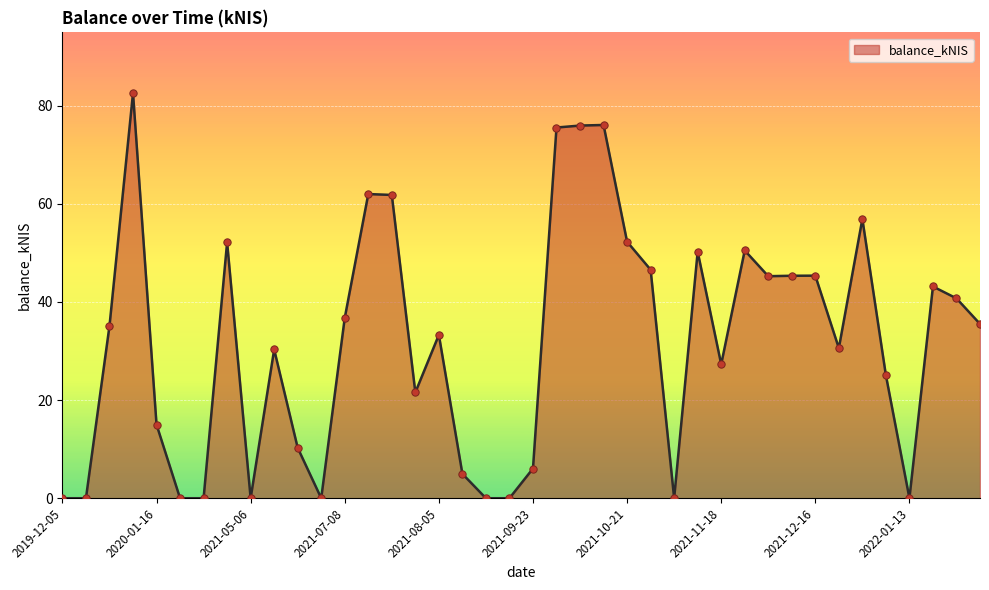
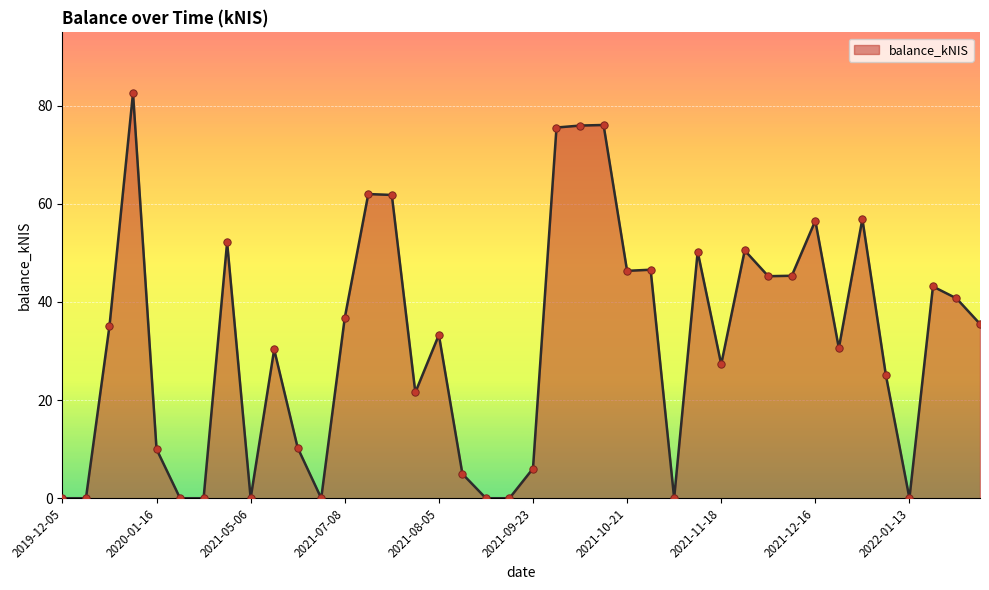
  {
    "2019-12-05": 0,
-   "2020-01-16": 15,
+   "2020-01-16": 10,
    "2021-05-06": 0,
    "2021-07-08": 37,
    "2021-08-05": 33,
    "2021-09-23": 6,
-   "2021-10-21": 52,
+   "2021-10-21": 46,
    "2021-11-18": 27,
-   "2021-12-16": 45,
+   "2021-12-16": 57,
    "2022-01-13": 0
  }
